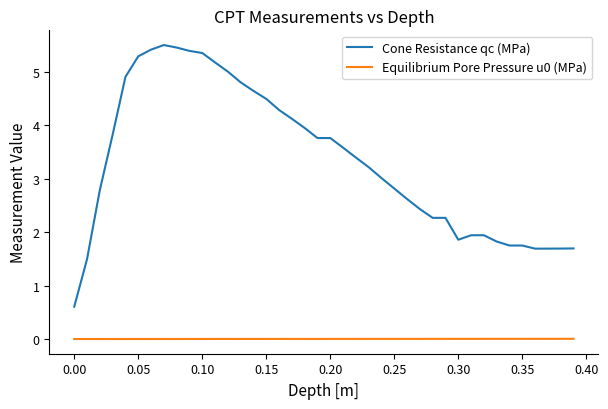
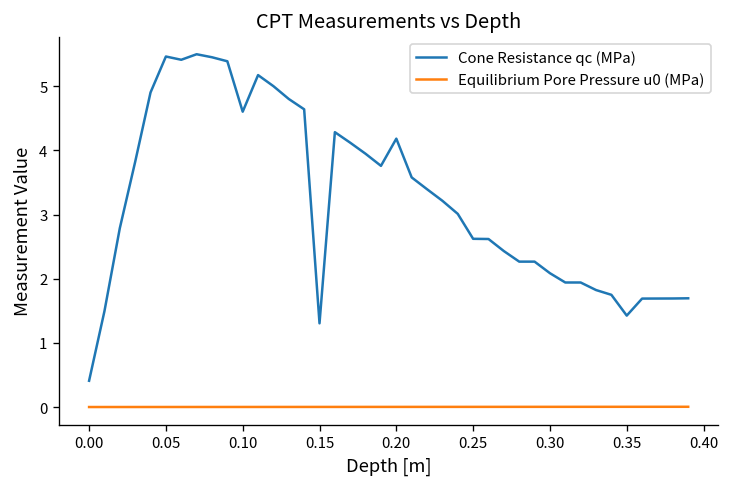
  {
    "Cone Resistance qc (MPa)": {
-     "0.00": 0.6,
-     "0.05": 5.3,
-     "0.10": 5.3,
-     "0.15": 4.5,
-     "0.20": 3.8,
-     "0.25": 2.8,
-     "0.30": 1.9,
-     "0.35": 1.7
+     "0.00": 0.4,
+     "0.05": 5.5,
+     "0.10": 4.6,
+     "0.15": 1.3,
+     "0.20": 4.2,
+     "0.25": 2.6,
+     "0.30": 2.1,
+     "0.35": 1.4
    },
    "Equilibrium Pore Pressure u0 (MPa)": {
      "0.00": 0.0,
      "0.05": 0.0,
      "0.10": 0.0,
      "0.15": 0.0,
      "0.20": 0.0,
      "0.25": 0.0,
      "0.30": 0.0,
      "0.35": 0.0
    }
  }
